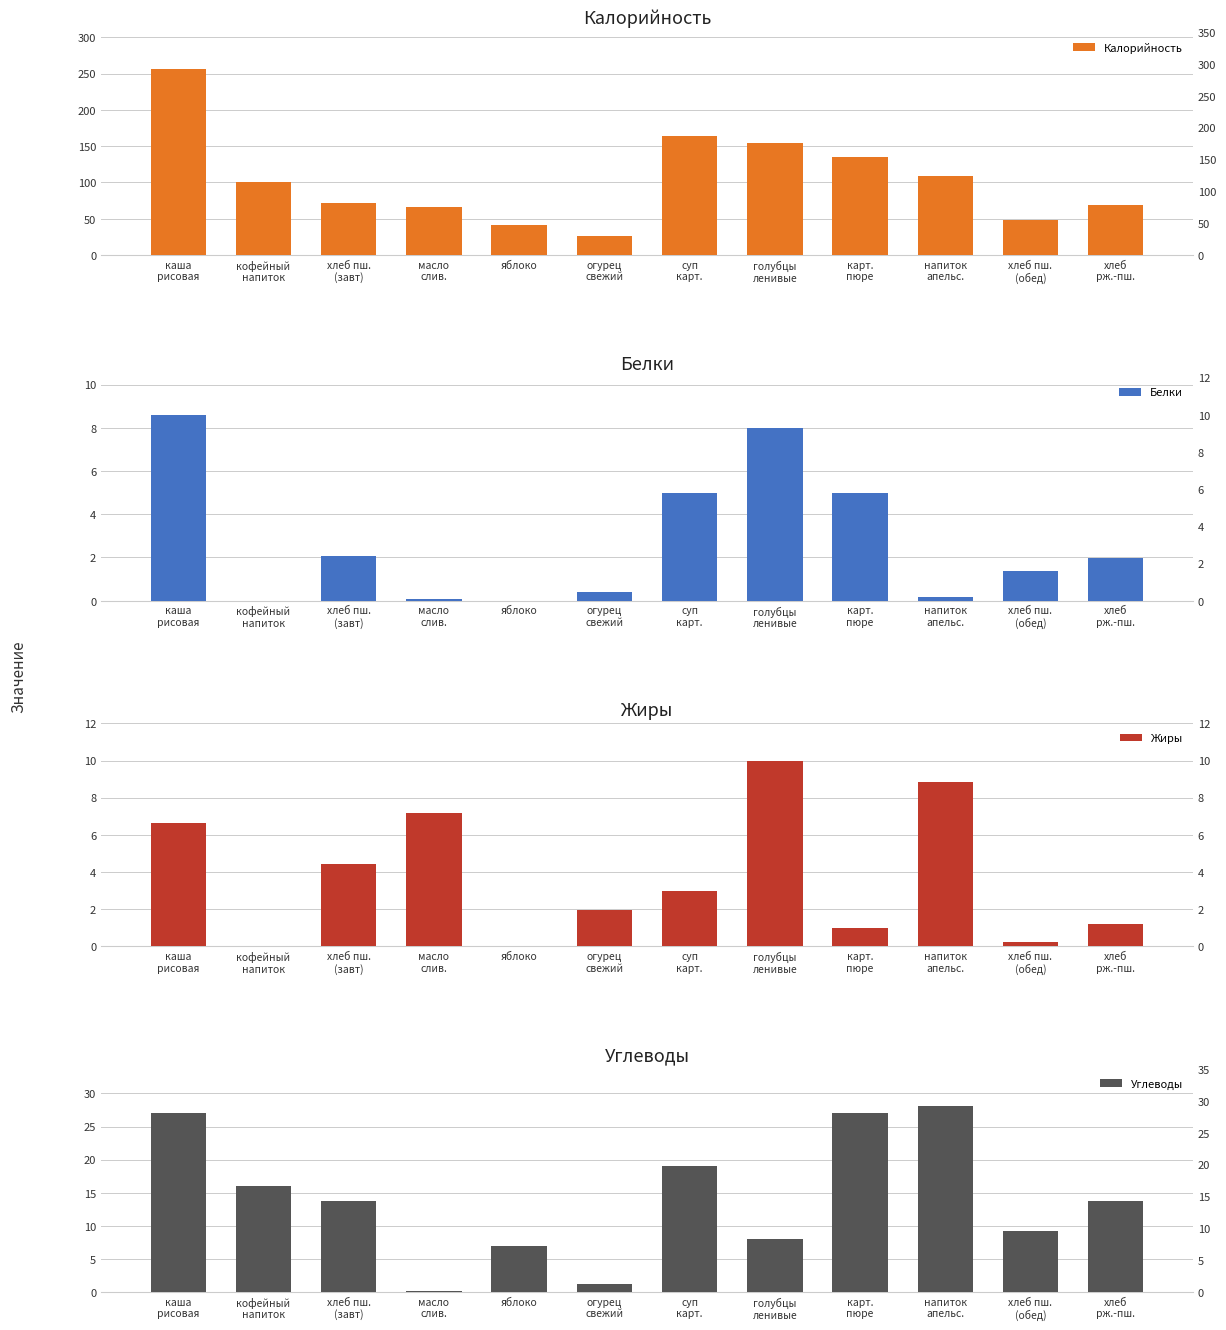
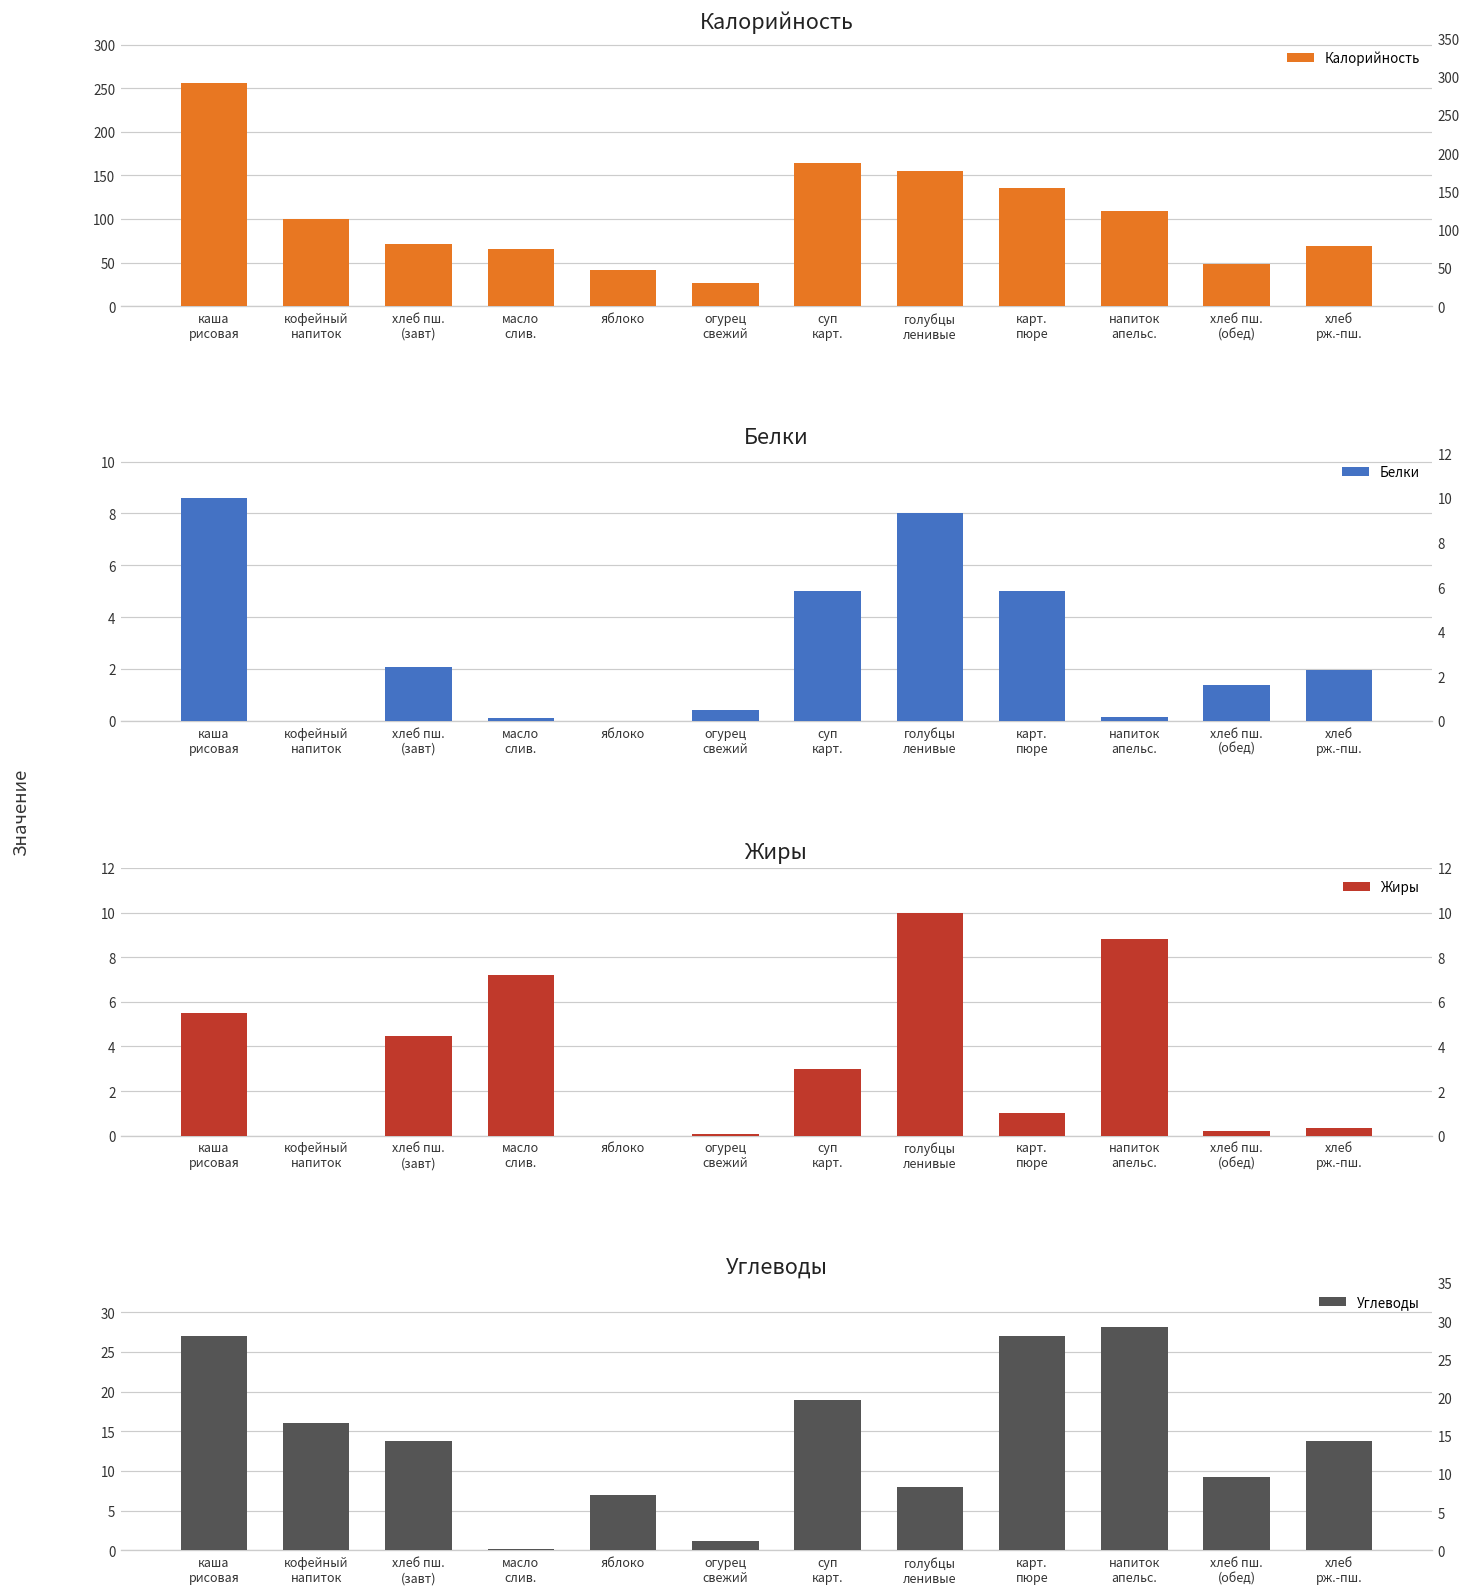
  {
    "Жиры": {
-     "каша рисовая": 6.6,
+     "каша рисовая": 5.5,
      "кофейный напиток": 0.0,
      "хлеб пш. (завт)": 4.5,
      "масло слив.": 7.2,
      "яблоко": 0.0,
-     "огурец свежий": 2.0,
+     "огурец свежий": 0.1,
      "суп карт.": 3.0,
      "голубцы ленивые": 10.0,
      "карт. пюре": 1.0,
      "напиток апельс.": 8.8,
      "хлеб пш. (обед)": 0.2,
-     "хлеб рж.-пш.": 1.2
+     "хлеб рж.-пш.": 0.3
    }
  }
